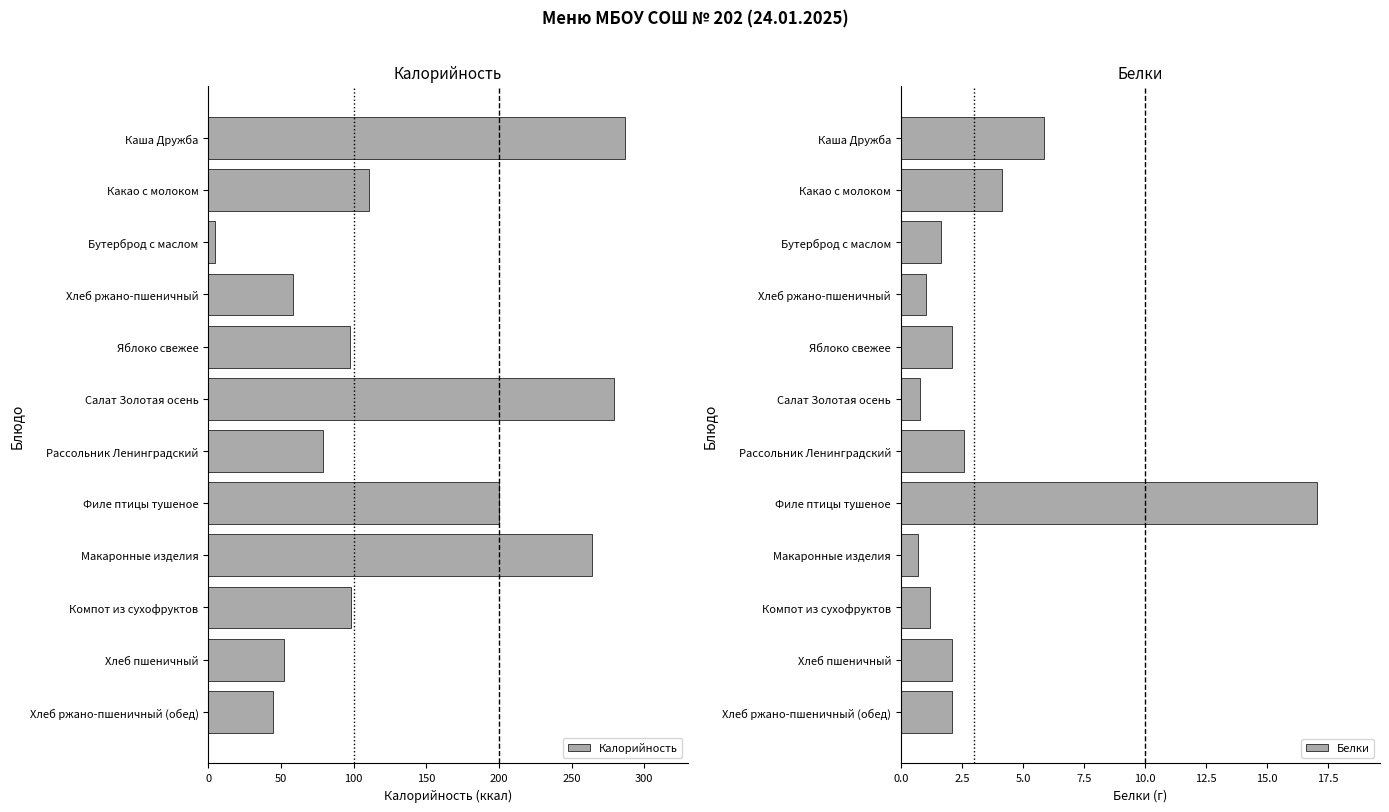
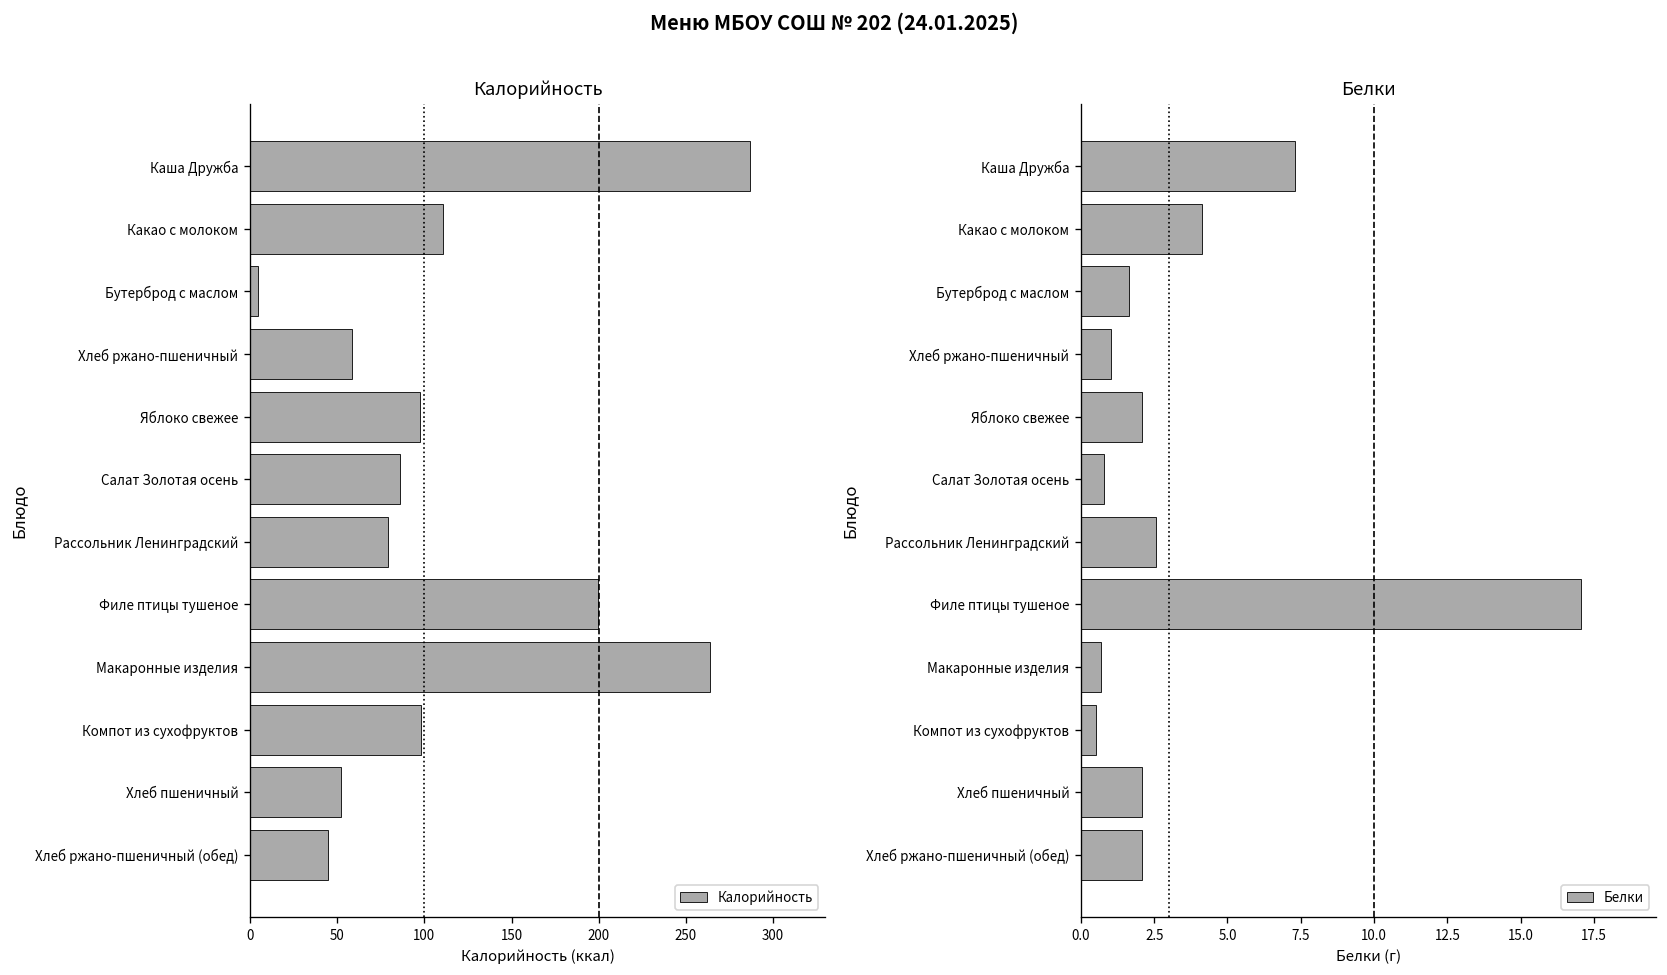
  {
    "Калорийность": {
      "Каша Дружба": 287,
      "Какао с молоком": 111,
      "Бутерброд с маслом": 5,
      "Хлеб ржано-пшеничный": 58,
      "Яблоко свежее": 98,
-     "Салат Золотая осень": 279,
+     "Салат Золотая осень": 86,
      "Рассольник Ленинградский": 79,
      "Филе птицы тушеное": 200,
      "Макаронные изделия": 264,
      "Компот из сухофруктов": 98,
      "Хлеб пшеничный": 52,
      "Хлеб ржано-пшеничный (обед)": 45
    },
    "Белки": {
-     "Каша Дружба": 5.9,
+     "Каша Дружба": 7.3,
      "Какао с молоком": 4.1,
      "Бутерброд с маслом": 1.6,
      "Хлеб ржано-пшеничный": 1.0,
      "Яблоко свежее": 2.1,
      "Салат Золотая осень": 0.8,
      "Рассольник Ленинградский": 2.6,
      "Филе птицы тушеное": 17.1,
      "Макаронные изделия": 0.7,
-     "Компот из сухофруктов": 1.2,
+     "Компот из сухофруктов": 0.5,
      "Хлеб пшеничный": 2.1,
      "Хлеб ржано-пшеничный (обед)": 2.1
    }
  }
